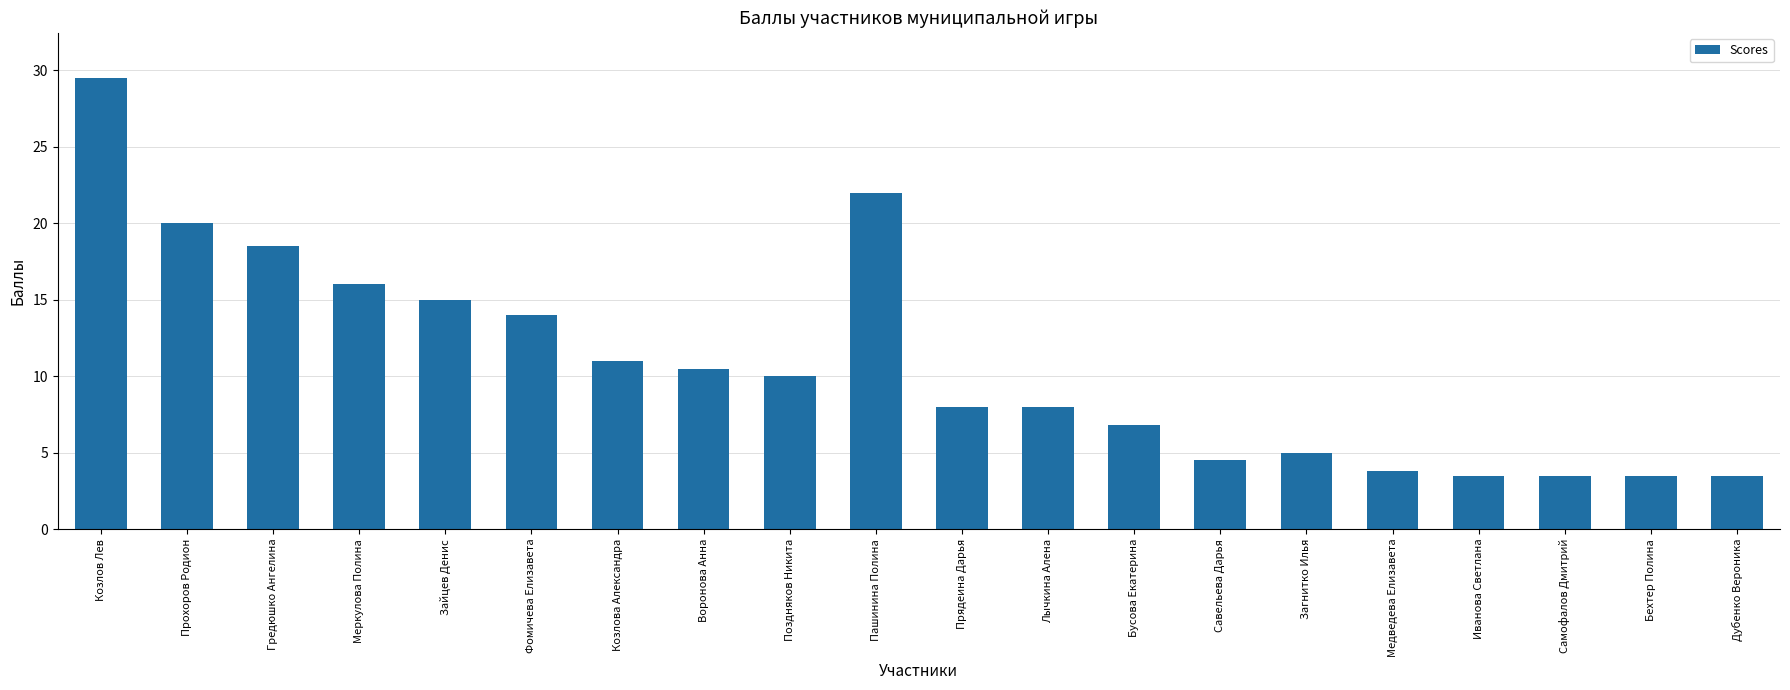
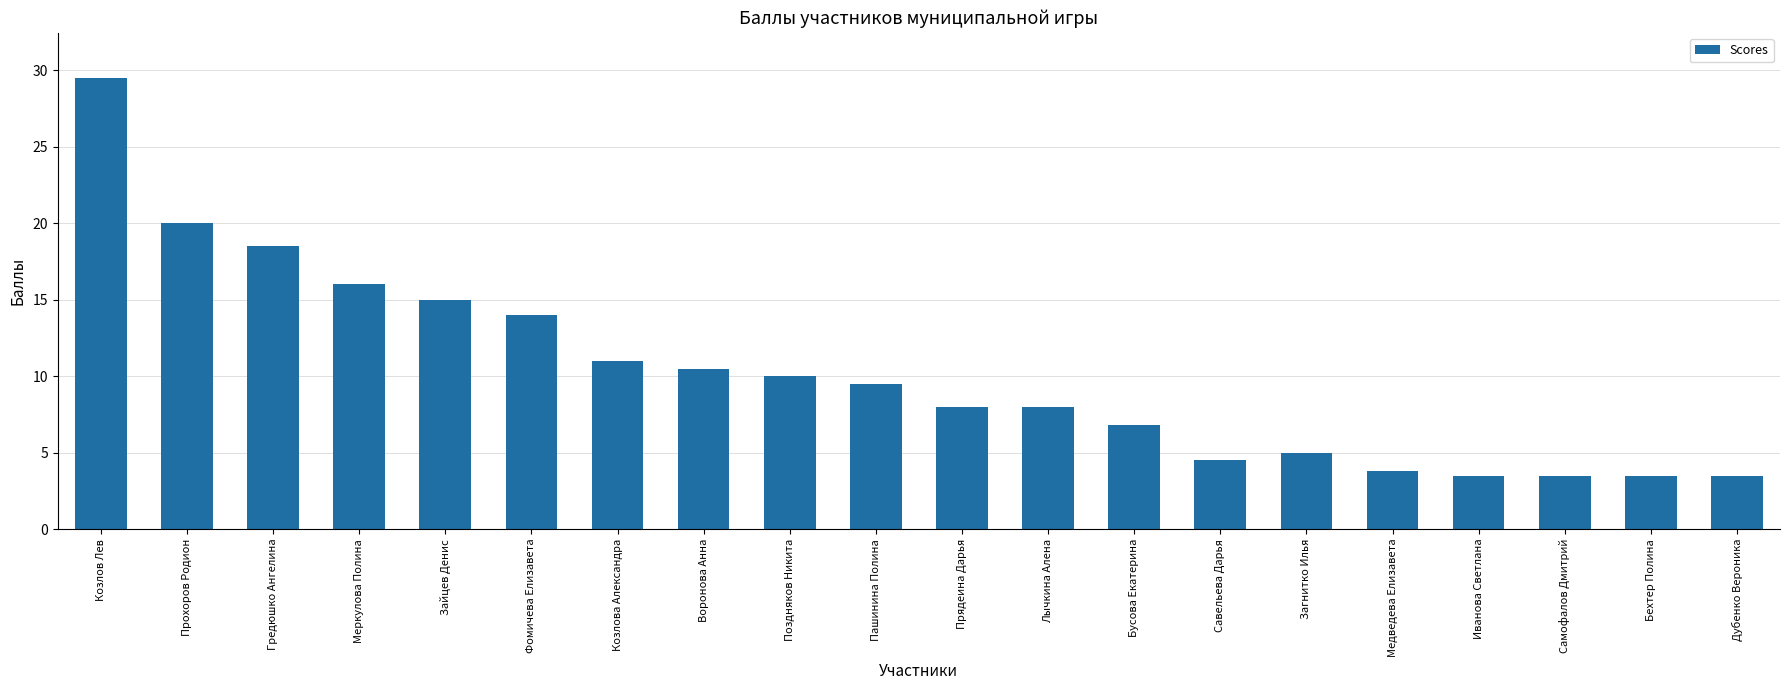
  {
    "Козлов Лев": 29.5,
    "Прохоров Родион": 20.0,
    "Гредюшко Ангелина": 18.5,
    "Меркулова Полина": 16.0,
    "Зайцев Денис": 15.0,
    "Фомичева Елизавета": 14.0,
    "Козлова Александра": 11.0,
    "Воронова Анна": 10.5,
    "Поздняков Никита": 10.0,
-   "Пашинина Полина": 22.0,
+   "Пашинина Полина": 9.5,
    "Прядеина Дарья": 8.0,
    "Лычкина Алена": 8.0,
    "Бусова Екатерина": 6.8,
    "Савельева Дарья": 4.5,
    "Загнитко Илья": 5.0,
    "Медведева Елизавета": 3.8,
    "Иванова Светлана": 3.5,
    "Самофалов Дмитрий": 3.5,
    "Бехтер Полина": 3.5,
    "Дубенко Вероника": 3.5
  }
